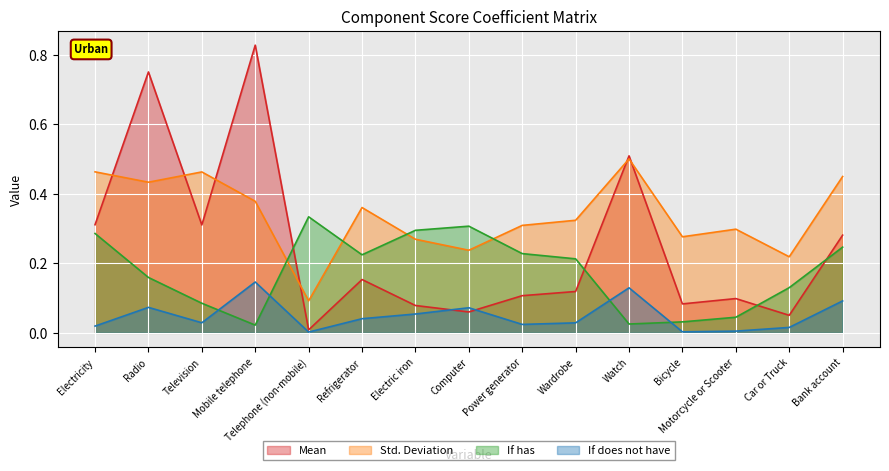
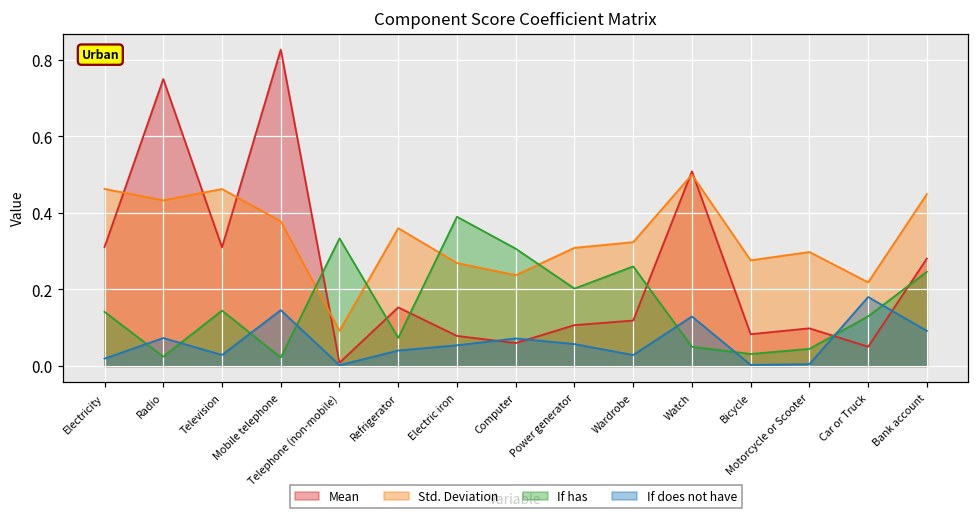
  {
    "If has": {
-     "Electricity": 0.29,
-     "Radio": 0.16,
-     "Television": 0.09,
+     "Electricity": 0.14,
+     "Radio": 0.02,
+     "Television": 0.14,
      "Mobile telephone": 0.02,
      "Telephone (non-mobile)": 0.33,
-     "Refrigerator": 0.22,
-     "Electric iron": 0.29,
+     "Refrigerator": 0.07,
+     "Electric iron": 0.39,
      "Computer": 0.31,
-     "Power generator": 0.23,
-     "Wardrobe": 0.21,
-     "Watch": 0.03,
+     "Power generator": 0.20,
+     "Wardrobe": 0.26,
+     "Watch": 0.05,
      "Bicycle": 0.03,
      "Motorcycle or Scooter": 0.04,
      "Car or Truck": 0.13,
      "Bank account": 0.25
    },
    "If does not have": {
      "Electricity": 0.02,
      "Radio": 0.07,
      "Television": 0.03,
      "Mobile telephone": 0.15,
      "Refrigerator": 0.04,
      "Electric iron": 0.05,
      "Computer": 0.07,
-     "Power generator": 0.02,
+     "Power generator": 0.06,
      "Wardrobe": 0.03,
      "Watch": 0.13,
      "Bicycle": 0.00,
      "Motorcycle or Scooter": 0.00,
-     "Car or Truck": 0.02,
+     "Car or Truck": 0.18,
      "Bank account": 0.09
    }
  }
